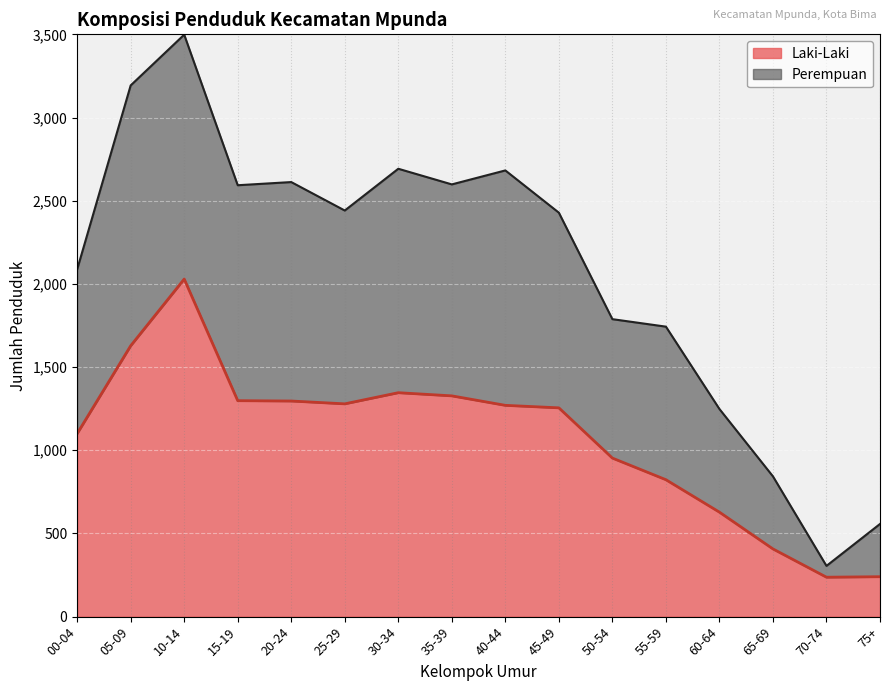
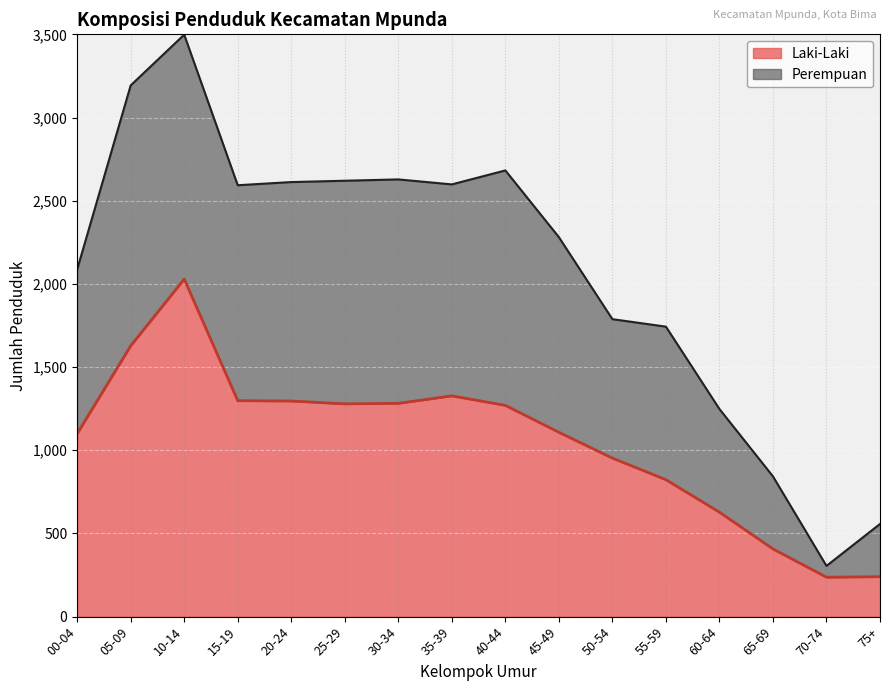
  {
    "Laki-Laki": {
      "00-04": "1,100",
      "05-09": "1,630",
      "10-14": "2,030",
      "15-19": "1,300",
      "20-24": "1,300",
      "25-29": "1,280",
-     "30-34": "1,350",
+     "30-34": "1,280",
      "35-39": "1,330",
      "40-44": "1,270",
-     "45-49": "1,260",
+     "45-49": "1,110",
      "50-54": "950",
      "55-59": "820",
      "60-64": "630",
      "65-69": "410",
      "70-74": "240",
      "75+": "240"
    },
    "Perempuan": {
      "00-04": "990",
      "05-09": "1,570",
      "10-14": "1,470",
      "15-19": "1,300",
      "20-24": "1,320",
-     "25-29": "1,160",
+     "25-29": "1,340",
      "30-34": "1,350",
      "35-39": "1,270",
      "40-44": "1,410",
      "45-49": "1,170",
      "50-54": "840",
      "55-59": "920",
      "60-64": "620",
      "65-69": "440",
      "70-74": "70",
      "75+": "320"
    }
  }
